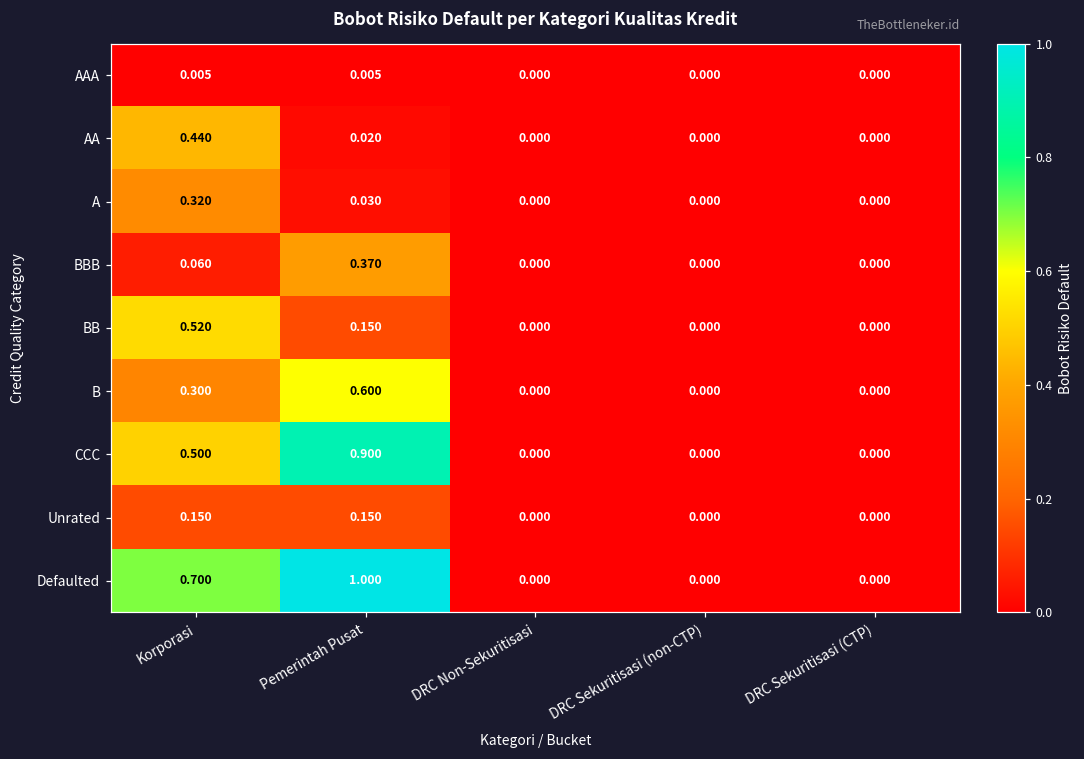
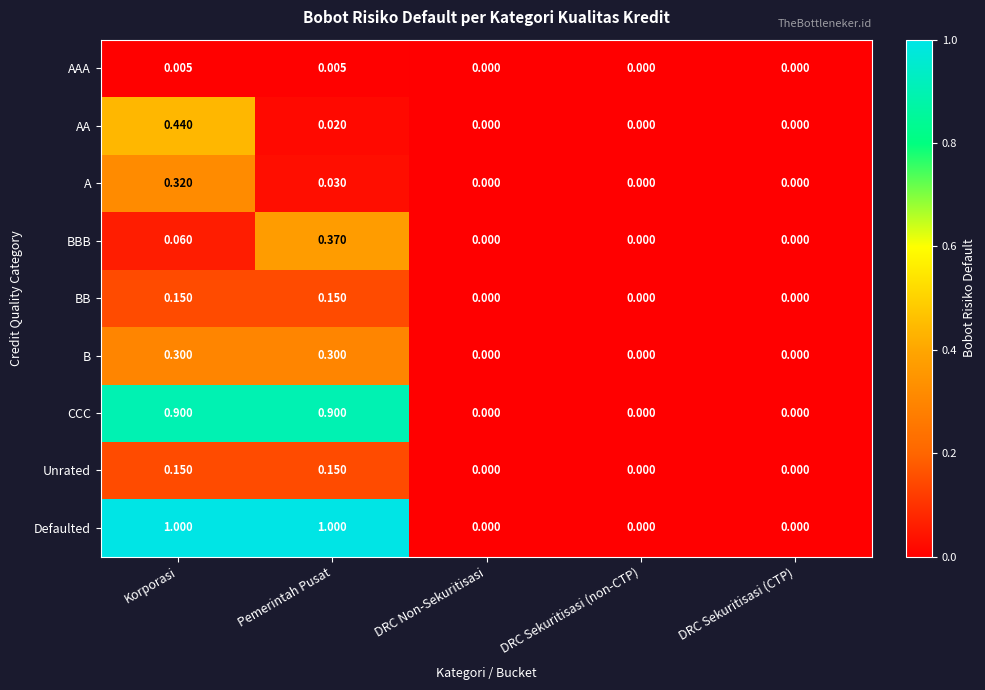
  {
    "AAA": {
      "Korporasi": 0.005,
      "Pemerintah Pusat": 0.005,
      "DRC Non-Sekuritisasi": 0.000,
      "DRC Sekuritisasi (non-CTP)": 0.000,
      "DRC Sekuritisasi (CTP)": 0.000
    },
    "AA": {
      "Korporasi": 0.440,
      "Pemerintah Pusat": 0.020,
      "DRC Non-Sekuritisasi": 0.000,
      "DRC Sekuritisasi (non-CTP)": 0.000,
      "DRC Sekuritisasi (CTP)": 0.000
    },
    "A": {
      "Korporasi": 0.320,
      "Pemerintah Pusat": 0.030,
      "DRC Non-Sekuritisasi": 0.000,
      "DRC Sekuritisasi (non-CTP)": 0.000,
      "DRC Sekuritisasi (CTP)": 0.000
    },
    "BBB": {
      "Korporasi": 0.060,
      "Pemerintah Pusat": 0.370,
      "DRC Non-Sekuritisasi": 0.000,
      "DRC Sekuritisasi (non-CTP)": 0.000,
      "DRC Sekuritisasi (CTP)": 0.000
    },
    "BB": {
-     "Korporasi": 0.520,
+     "Korporasi": 0.150,
      "Pemerintah Pusat": 0.150,
      "DRC Non-Sekuritisasi": 0.000,
      "DRC Sekuritisasi (non-CTP)": 0.000,
      "DRC Sekuritisasi (CTP)": 0.000
    },
    "B": {
      "Korporasi": 0.300,
-     "Pemerintah Pusat": 0.600,
+     "Pemerintah Pusat": 0.300,
      "DRC Non-Sekuritisasi": 0.000,
      "DRC Sekuritisasi (non-CTP)": 0.000,
      "DRC Sekuritisasi (CTP)": 0.000
    },
    "CCC": {
-     "Korporasi": 0.500,
+     "Korporasi": 0.900,
      "Pemerintah Pusat": 0.900,
      "DRC Non-Sekuritisasi": 0.000,
      "DRC Sekuritisasi (non-CTP)": 0.000,
      "DRC Sekuritisasi (CTP)": 0.000
    },
    "Unrated": {
      "Korporasi": 0.150,
      "Pemerintah Pusat": 0.150,
      "DRC Non-Sekuritisasi": 0.000,
      "DRC Sekuritisasi (non-CTP)": 0.000,
      "DRC Sekuritisasi (CTP)": 0.000
    },
    "Defaulted": {
-     "Korporasi": 0.700,
+     "Korporasi": 1.000,
      "Pemerintah Pusat": 1.000,
      "DRC Non-Sekuritisasi": 0.000,
      "DRC Sekuritisasi (non-CTP)": 0.000,
      "DRC Sekuritisasi (CTP)": 0.000
    }
  }
